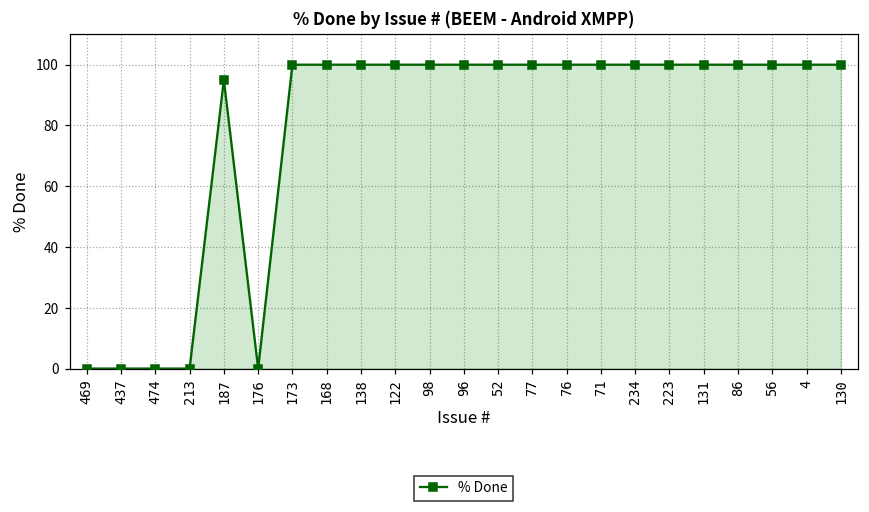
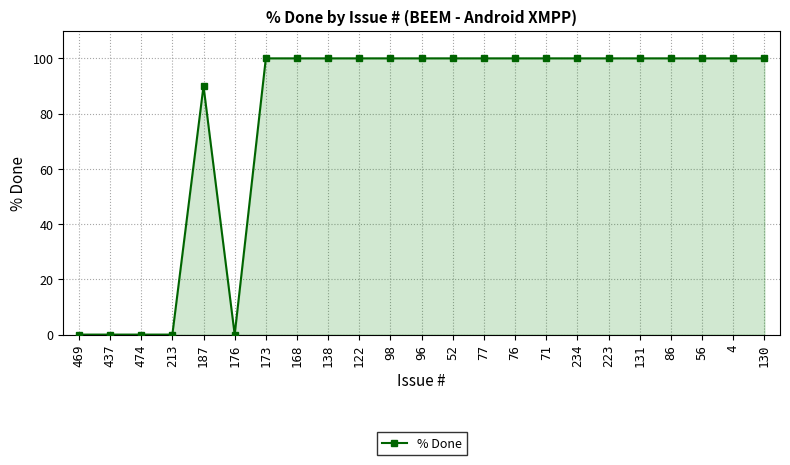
  {
    "469": 0,
    "437": 0,
    "474": 0,
    "213": 0,
-   "187": 95,
+   "187": 90,
    "176": 0,
    "173": 100,
    "168": 100,
    "138": 100,
    "122": 100,
    "98": 100,
    "96": 100,
    "52": 100,
    "77": 100,
    "76": 100,
    "71": 100,
    "234": 100,
    "223": 100,
    "131": 100,
    "86": 100,
    "56": 100,
    "4": 100,
    "130": 100
  }
